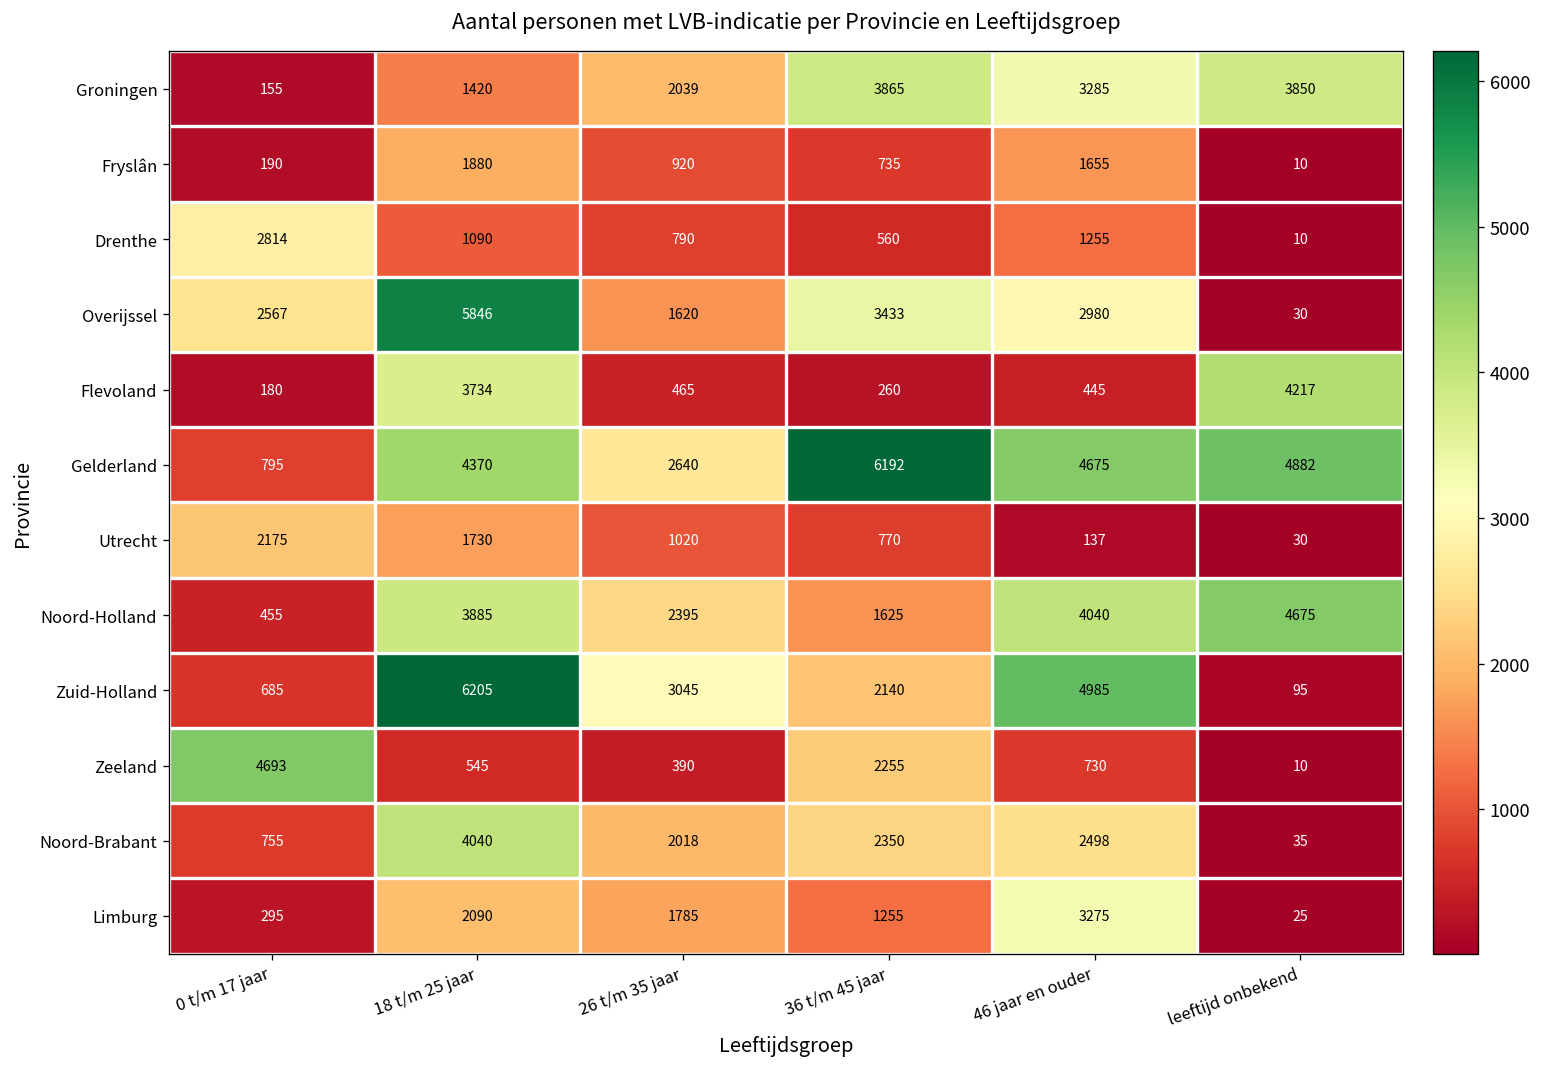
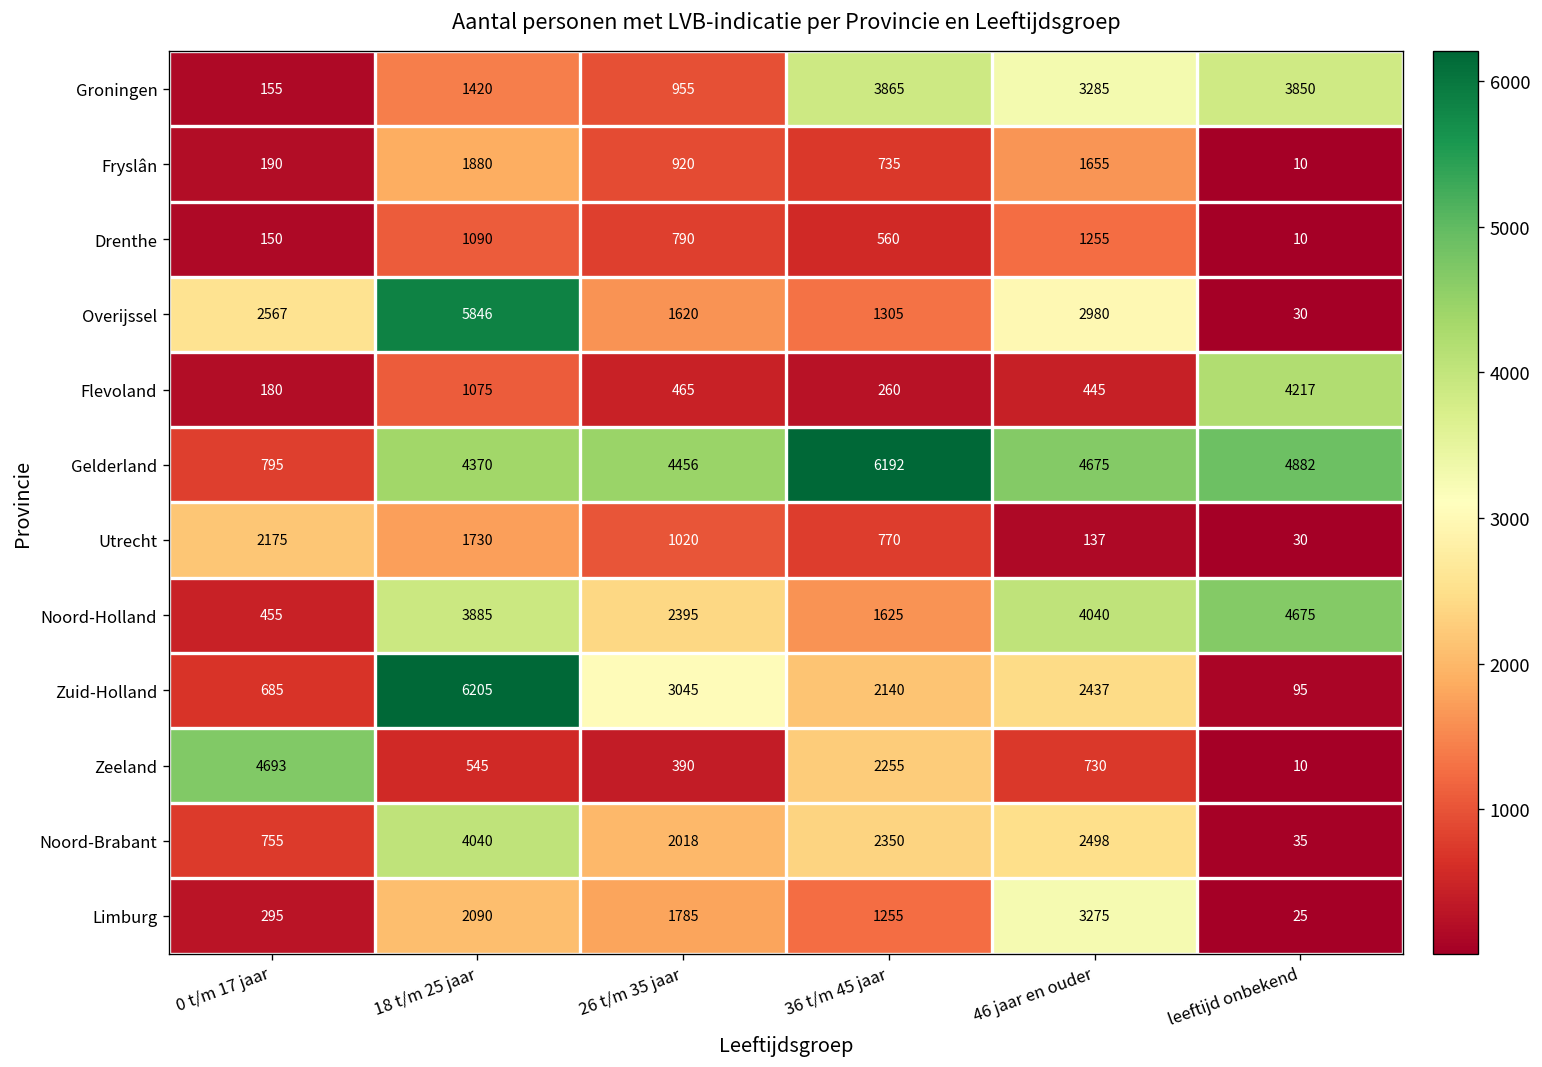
  {
    "Groningen": {
      "0 t/m 17 jaar": 155,
      "18 t/m 25 jaar": 1420,
-     "26 t/m 35 jaar": 2039,
+     "26 t/m 35 jaar": 955,
      "36 t/m 45 jaar": 3865,
      "46 jaar en ouder": 3285,
      "leeftijd onbekend": 3850
    },
    "Fryslân": {
      "0 t/m 17 jaar": 190,
      "18 t/m 25 jaar": 1880,
      "26 t/m 35 jaar": 920,
      "36 t/m 45 jaar": 735,
      "46 jaar en ouder": 1655,
      "leeftijd onbekend": 10
    },
    "Drenthe": {
-     "0 t/m 17 jaar": 2814,
+     "0 t/m 17 jaar": 150,
      "18 t/m 25 jaar": 1090,
      "26 t/m 35 jaar": 790,
      "36 t/m 45 jaar": 560,
      "46 jaar en ouder": 1255,
      "leeftijd onbekend": 10
    },
    "Overijssel": {
      "0 t/m 17 jaar": 2567,
      "18 t/m 25 jaar": 5846,
      "26 t/m 35 jaar": 1620,
-     "36 t/m 45 jaar": 3433,
+     "36 t/m 45 jaar": 1305,
      "46 jaar en ouder": 2980,
      "leeftijd onbekend": 30
    },
    "Flevoland": {
      "0 t/m 17 jaar": 180,
-     "18 t/m 25 jaar": 3734,
+     "18 t/m 25 jaar": 1075,
      "26 t/m 35 jaar": 465,
      "36 t/m 45 jaar": 260,
      "46 jaar en ouder": 445,
      "leeftijd onbekend": 4217
    },
    "Gelderland": {
      "0 t/m 17 jaar": 795,
      "18 t/m 25 jaar": 4370,
-     "26 t/m 35 jaar": 2640,
+     "26 t/m 35 jaar": 4456,
      "36 t/m 45 jaar": 6192,
      "46 jaar en ouder": 4675,
      "leeftijd onbekend": 4882
    },
    "Utrecht": {
      "0 t/m 17 jaar": 2175,
      "18 t/m 25 jaar": 1730,
      "26 t/m 35 jaar": 1020,
      "36 t/m 45 jaar": 770,
      "46 jaar en ouder": 137,
      "leeftijd onbekend": 30
    },
    "Noord-Holland": {
      "0 t/m 17 jaar": 455,
      "18 t/m 25 jaar": 3885,
      "26 t/m 35 jaar": 2395,
      "36 t/m 45 jaar": 1625,
      "46 jaar en ouder": 4040,
      "leeftijd onbekend": 4675
    },
    "Zuid-Holland": {
      "0 t/m 17 jaar": 685,
      "18 t/m 25 jaar": 6205,
      "26 t/m 35 jaar": 3045,
      "36 t/m 45 jaar": 2140,
-     "46 jaar en ouder": 4985,
+     "46 jaar en ouder": 2437,
      "leeftijd onbekend": 95
    },
    "Zeeland": {
      "0 t/m 17 jaar": 4693,
      "18 t/m 25 jaar": 545,
      "26 t/m 35 jaar": 390,
      "36 t/m 45 jaar": 2255,
      "46 jaar en ouder": 730,
      "leeftijd onbekend": 10
    },
    "Noord-Brabant": {
      "0 t/m 17 jaar": 755,
      "18 t/m 25 jaar": 4040,
      "26 t/m 35 jaar": 2018,
      "36 t/m 45 jaar": 2350,
      "46 jaar en ouder": 2498,
      "leeftijd onbekend": 35
    },
    "Limburg": {
      "0 t/m 17 jaar": 295,
      "18 t/m 25 jaar": 2090,
      "26 t/m 35 jaar": 1785,
      "36 t/m 45 jaar": 1255,
      "46 jaar en ouder": 3275,
      "leeftijd onbekend": 25
    }
  }
